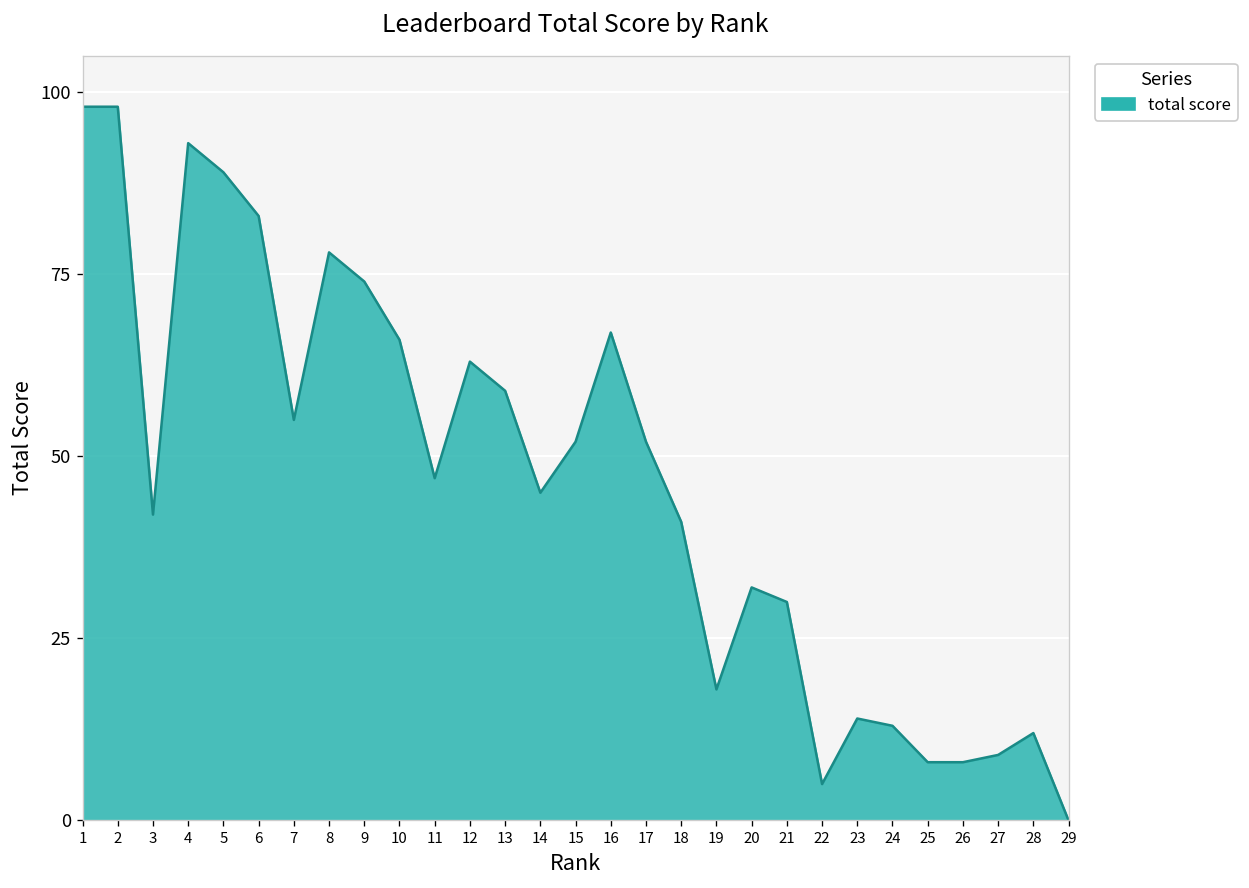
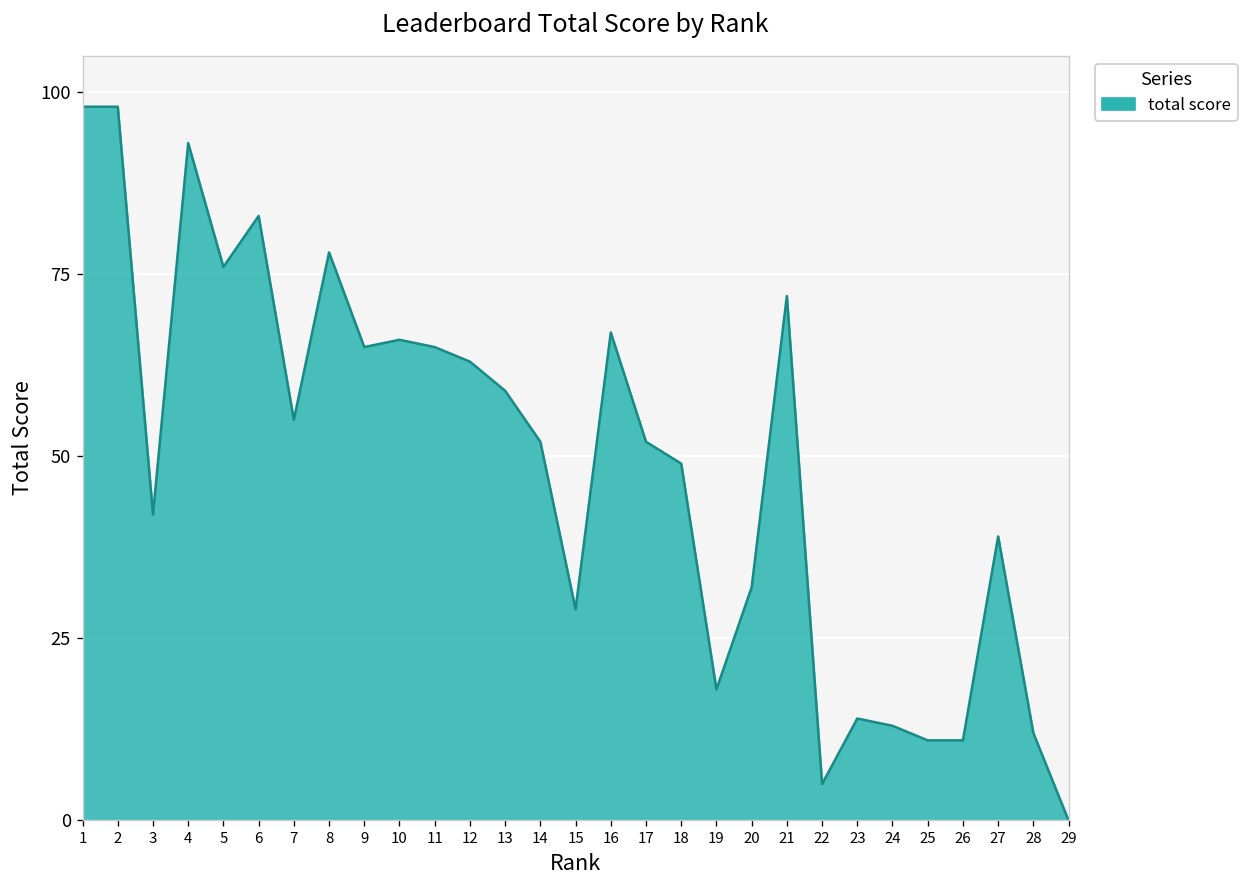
  {
    "1": 98,
    "2": 98,
    "3": 42,
    "4": 93,
-   "5": 89,
+   "5": 76,
    "6": 83,
    "7": 55,
    "8": 78,
-   "9": 74,
+   "9": 65,
    "10": 66,
-   "11": 47,
+   "11": 65,
    "12": 63,
    "13": 59,
-   "14": 45,
-   "15": 52,
+   "14": 52,
+   "15": 29,
    "16": 67,
    "17": 52,
-   "18": 41,
+   "18": 49,
    "19": 18,
    "20": 32,
-   "21": 30,
+   "21": 72,
    "22": 5,
    "23": 14,
    "24": 13,
-   "25": 8,
-   "26": 8,
-   "27": 9,
+   "25": 11,
+   "26": 11,
+   "27": 39,
    "28": 12,
    "29": 0
  }
